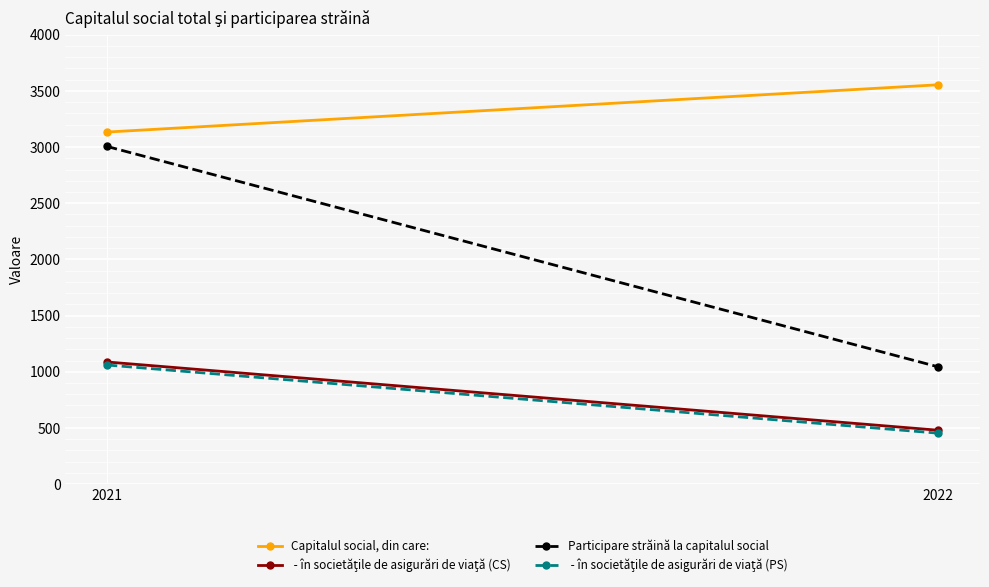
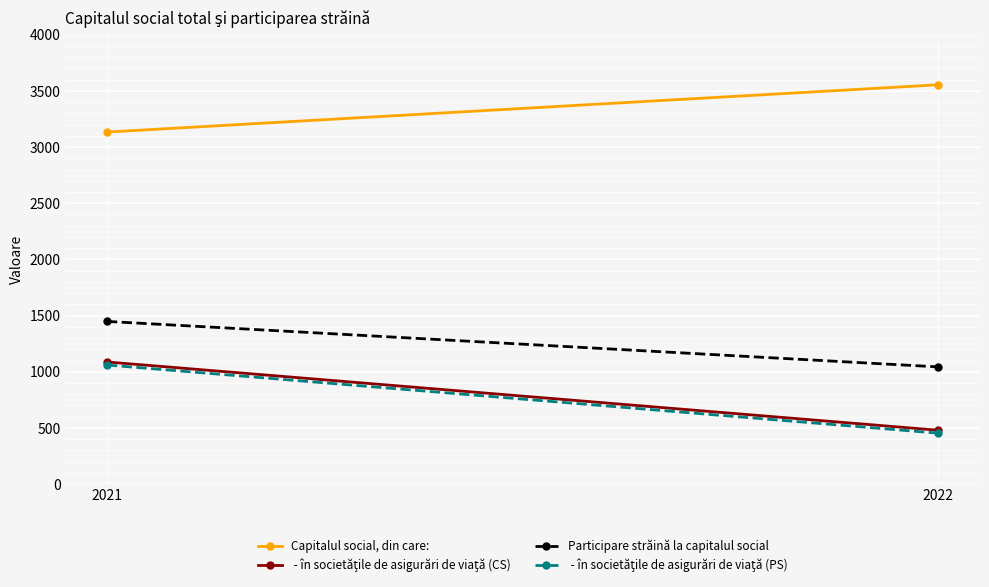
  {
    "Capitalul social, din care:": {
      "2021": 3130,
      "2022": 3560
    },
    "- în societăţile de asigurări de viaţă (CS)": {
      "2021": 1090,
      "2022": 480
    },
    "Participare străină la capitalul social": {
-     "2021": 3010,
+     "2021": 1450,
      "2022": 1040
    },
    "- în societăţile de asigurări de viaţă (PS)": {
      "2021": 1060,
      "2022": 450
    }
  }
